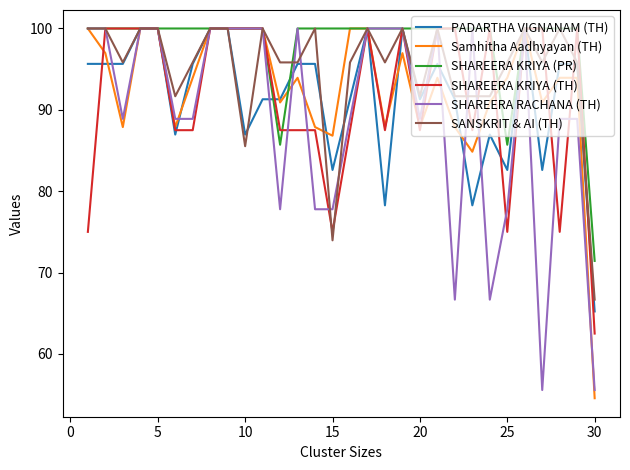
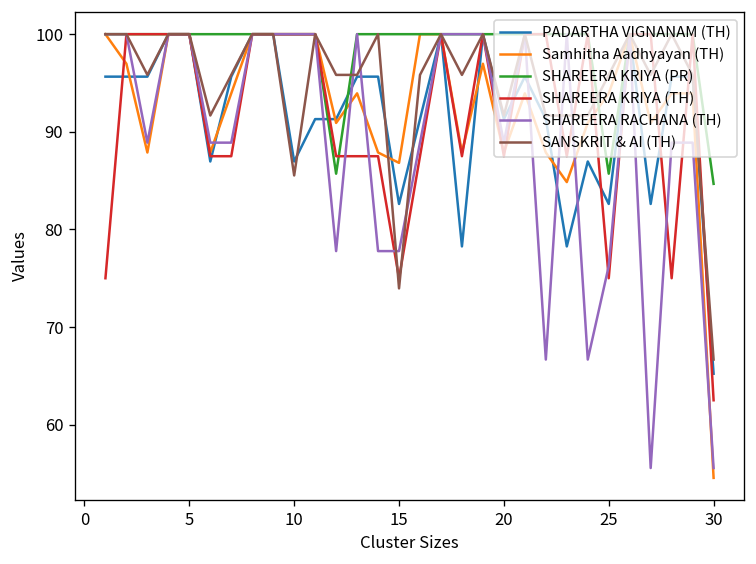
  {
    "PADARTHA VIGNANAM (TH)": {
      "10": 87,
      "15": 83,
      "25": 83,
      "30": 65
    },
    "Samhitha Aadhyayan (TH)": {
      "15": 87,
      "30": 55
    },
    "SHAREERA KRIYA (PR)": {
      "15": 100,
      "25": 86,
-     "30": 71
+     "30": 85
    },
    "SHAREERA KRIYA (TH)": {
      "15": 75,
      "25": 75,
      "30": 63
    },
    "SHAREERA RACHANA (TH)": {
      "15": 78,
-     "25": 78,
+     "25": 76,
      "30": 56
    },
    "SANSKRIT & AI (TH)": {
      "10": 86,
      "15": 74,
      "30": 67
    }
  }
